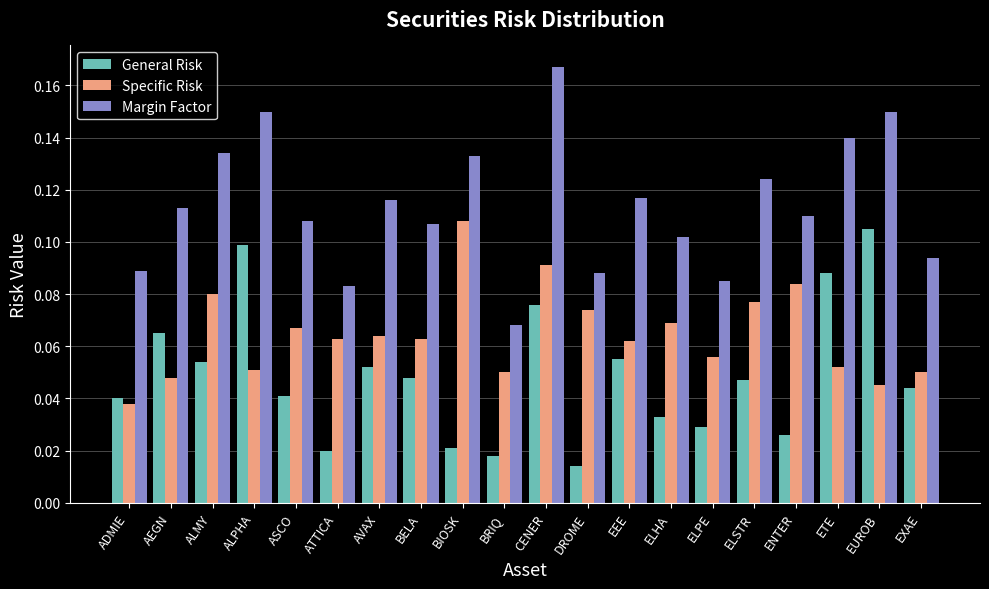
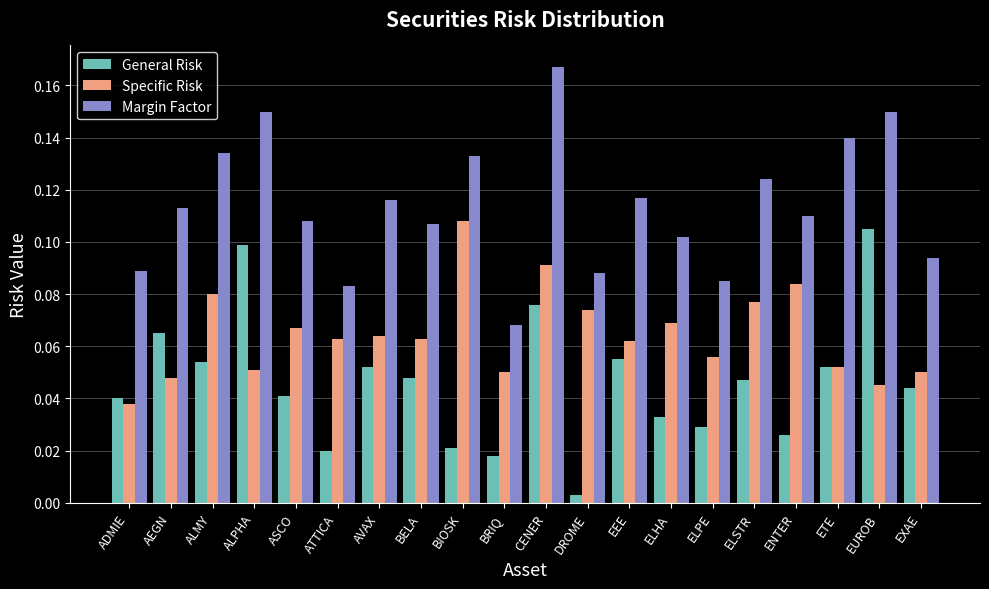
  {
    "General Risk": {
      "ADMIE": 0.040,
      "AEGN": 0.065,
      "ALMY": 0.054,
      "ALPHA": 0.099,
      "ASCO": 0.041,
      "ATTICA": 0.020,
      "AVAX": 0.052,
      "BELA": 0.048,
      "BIOSK": 0.021,
      "BRIQ": 0.018,
      "CENER": 0.076,
-     "DROME": 0.014,
+     "DROME": 0.003,
      "EEE": 0.055,
      "ELHA": 0.033,
      "ELPE": 0.029,
      "ELSTR": 0.047,
      "ENTER": 0.026,
-     "ETE": 0.088,
+     "ETE": 0.052,
      "EUROB": 0.105,
      "EXAE": 0.044
    },
    "Specific Risk": {
      "ADMIE": 0.038,
      "AEGN": 0.048,
      "ALMY": 0.080,
      "ALPHA": 0.051,
      "ASCO": 0.067,
      "ATTICA": 0.063,
      "AVAX": 0.064,
      "BELA": 0.063,
      "BIOSK": 0.108,
      "BRIQ": 0.050,
      "CENER": 0.091,
      "DROME": 0.074,
      "EEE": 0.062,
      "ELHA": 0.069,
      "ELPE": 0.056,
      "ELSTR": 0.077,
      "ENTER": 0.084,
      "ETE": 0.052,
      "EUROB": 0.045,
      "EXAE": 0.050
    },
    "Margin Factor": {
      "ADMIE": 0.089,
      "AEGN": 0.113,
      "ALMY": 0.134,
      "ALPHA": 0.150,
      "ASCO": 0.108,
      "ATTICA": 0.083,
      "AVAX": 0.116,
      "BELA": 0.107,
      "BIOSK": 0.133,
      "BRIQ": 0.068,
      "CENER": 0.167,
      "DROME": 0.088,
      "EEE": 0.117,
      "ELHA": 0.102,
      "ELPE": 0.085,
      "ELSTR": 0.124,
      "ENTER": 0.110,
      "ETE": 0.140,
      "EUROB": 0.150,
      "EXAE": 0.094
    }
  }
